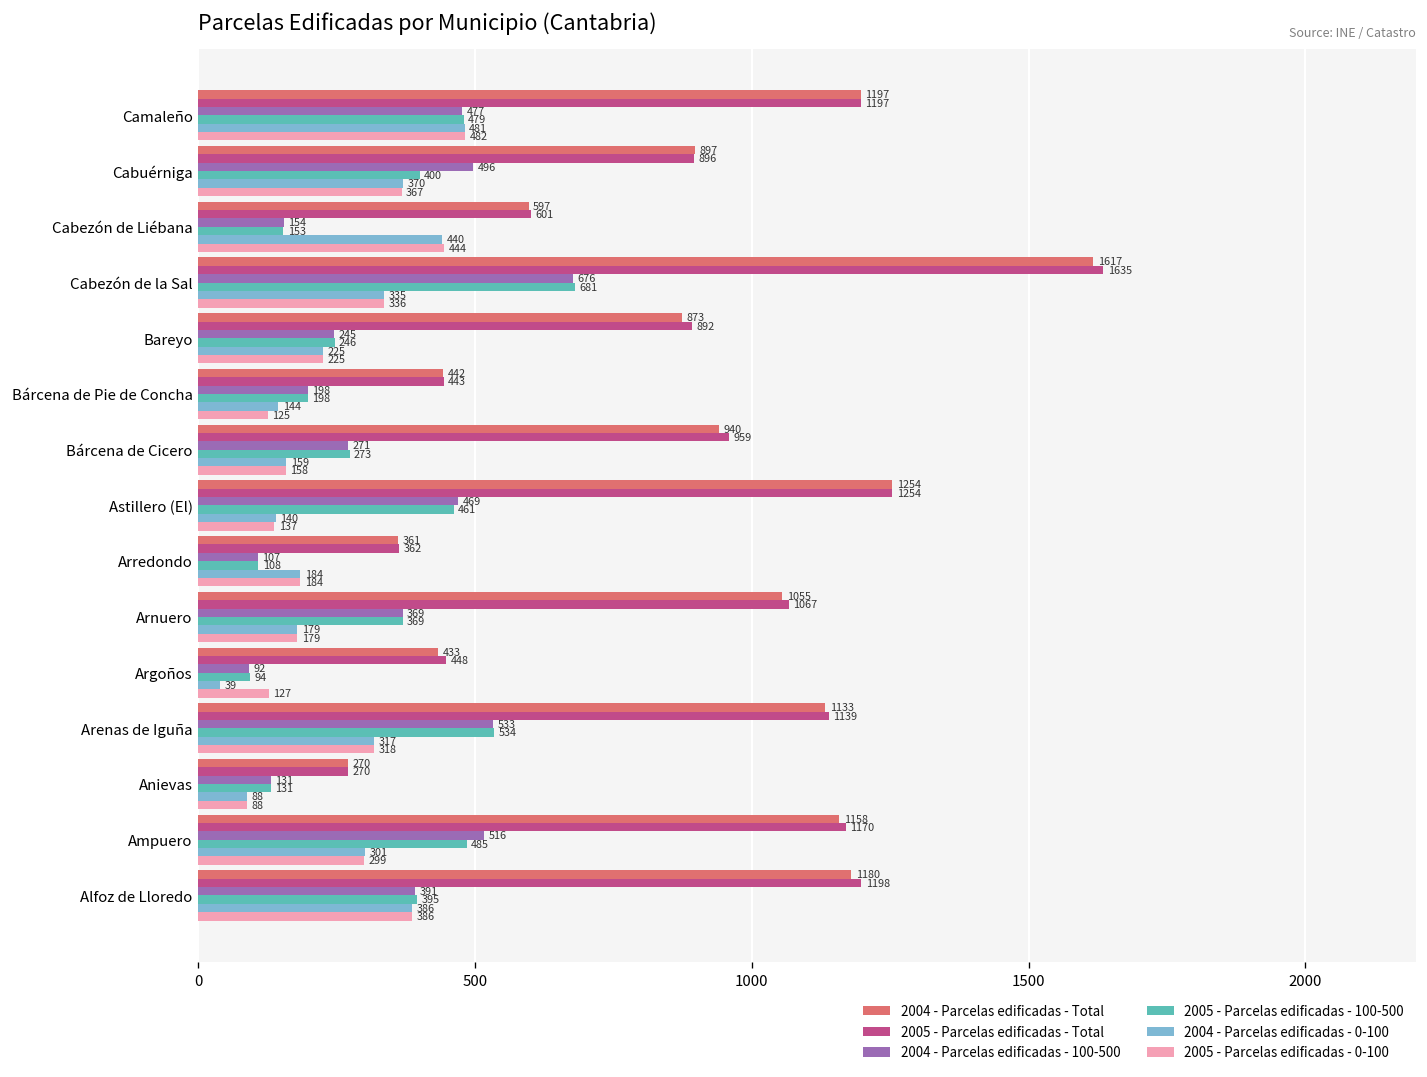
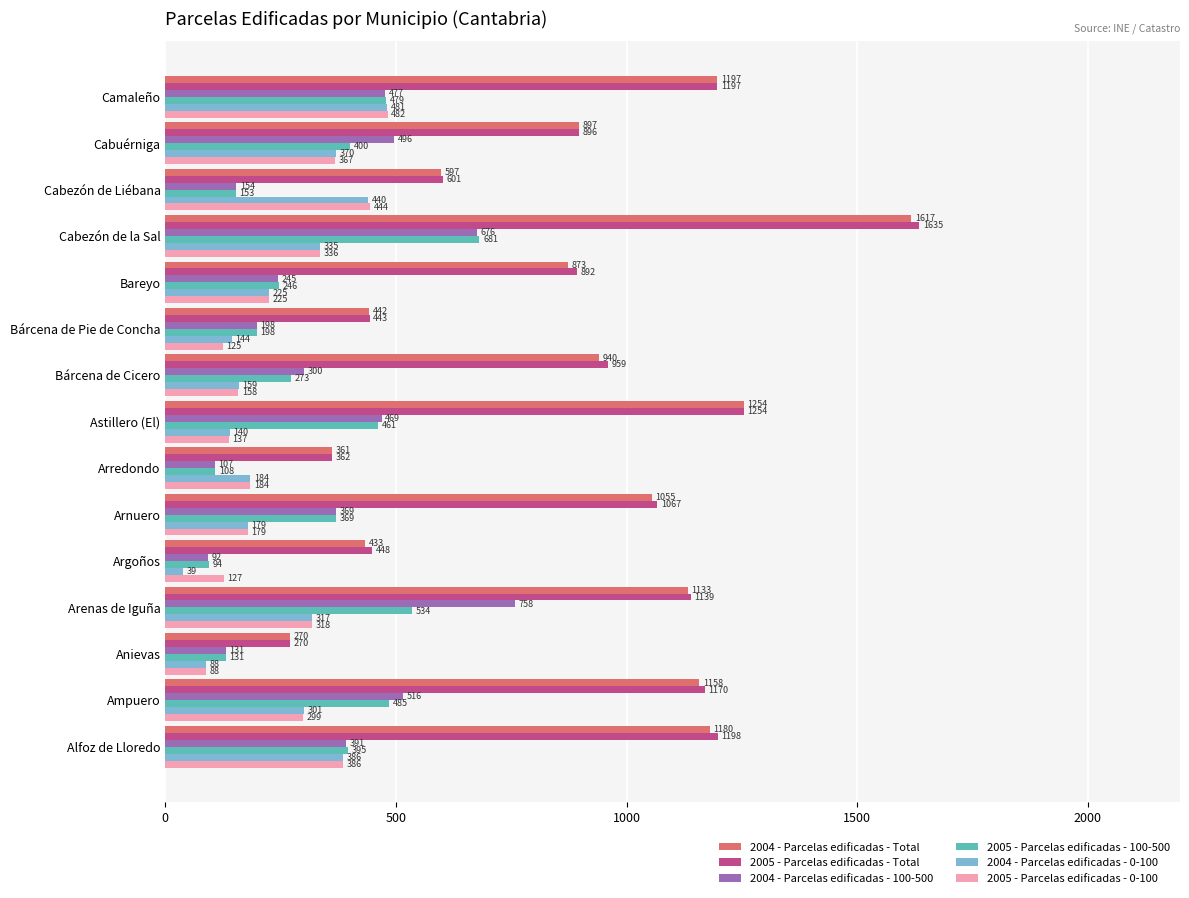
  {
    "2004 - Parcelas edificadas - 100-500": {
      "Cabuérniga": 496,
-     "Bárcena de Cicero": 271,
-     "Arenas de Iguña": 533,
+     "Bárcena de Cicero": 300,
+     "Arenas de Iguña": 758,
      "Ampuero": 516
    },
    "2005 - Parcelas edificadas - 0-100": {
      "Bárcena de Pie de Concha": 125,
      "Argoños": 127
    }
  }
